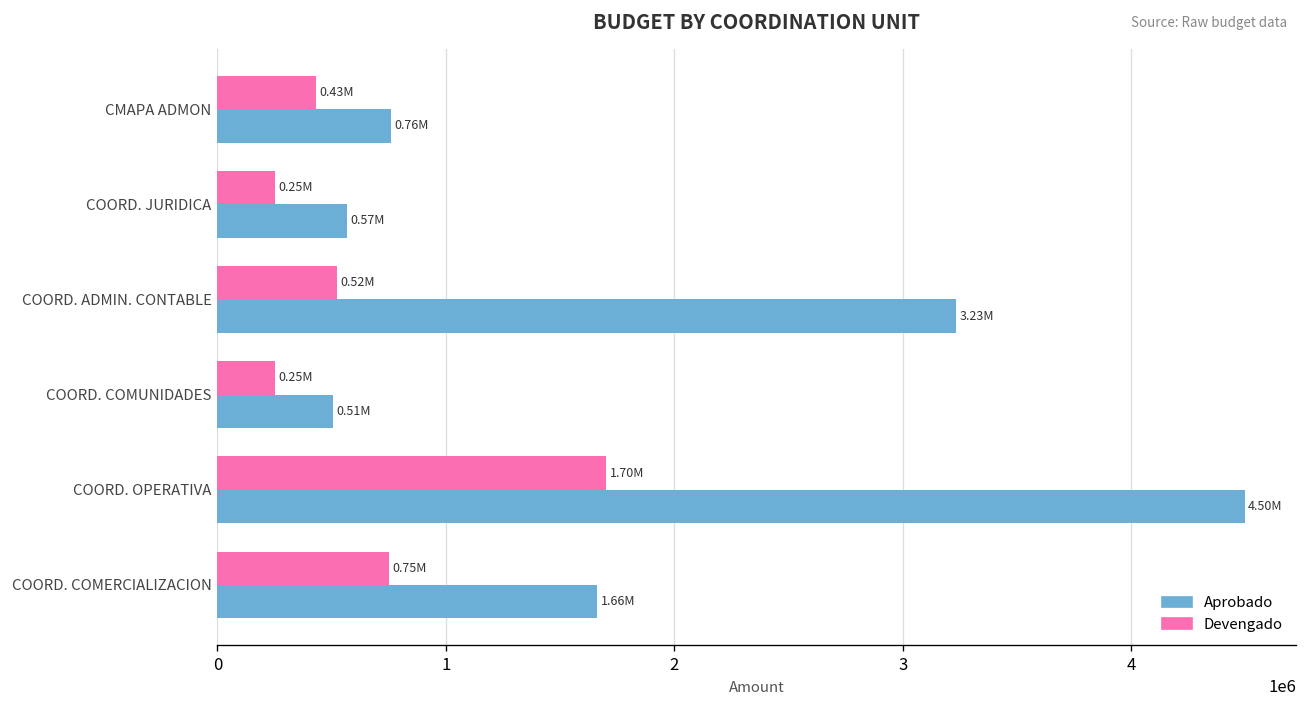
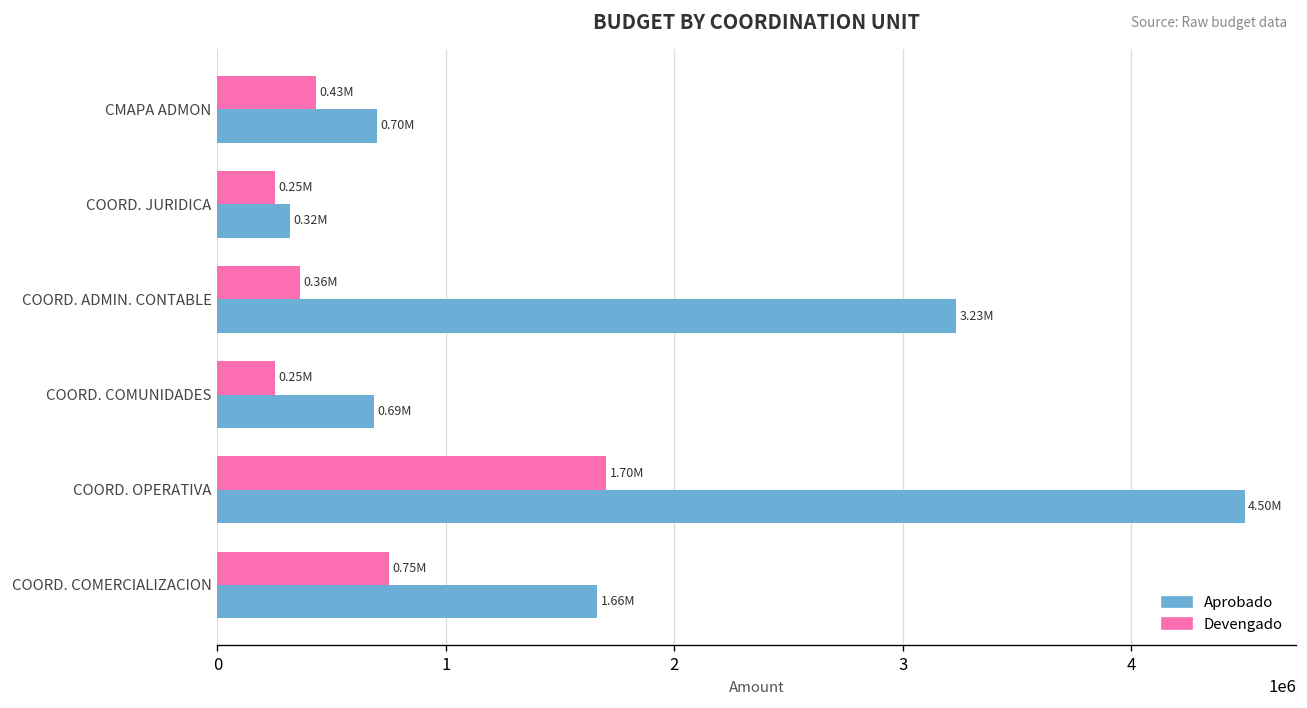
  {
    "Aprobado": {
-     "CMAPA ADMON": "0.76M",
-     "COORD. JURIDICA": "0.57M",
+     "CMAPA ADMON": "0.70M",
+     "COORD. JURIDICA": "0.32M",
      "COORD. ADMIN. CONTABLE": "3.23M",
-     "COORD. COMUNIDADES": "0.51M",
+     "COORD. COMUNIDADES": "0.69M",
      "COORD. OPERATIVA": "4.50M",
      "COORD. COMERCIALIZACION": "1.66M"
    },
    "Devengado": {
      "CMAPA ADMON": "0.43M",
      "COORD. JURIDICA": "0.25M",
-     "COORD. ADMIN. CONTABLE": "0.52M",
+     "COORD. ADMIN. CONTABLE": "0.36M",
      "COORD. COMUNIDADES": "0.25M",
      "COORD. OPERATIVA": "1.70M",
      "COORD. COMERCIALIZACION": "0.75M"
    }
  }
